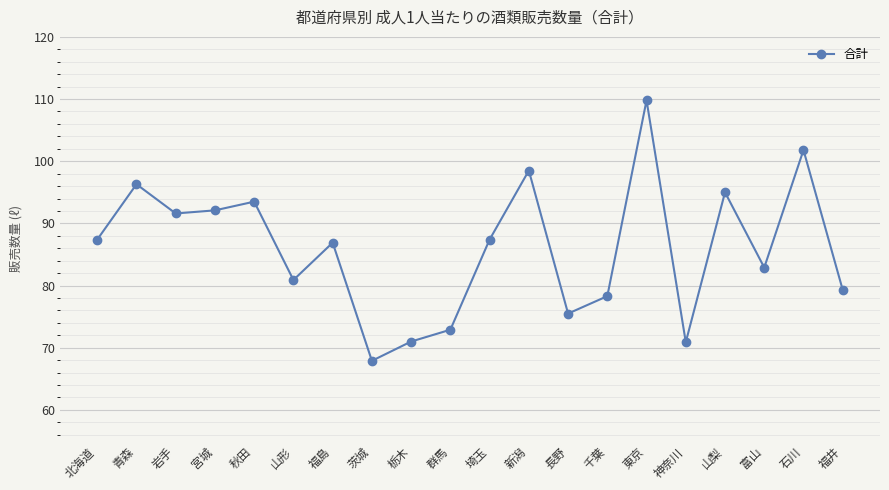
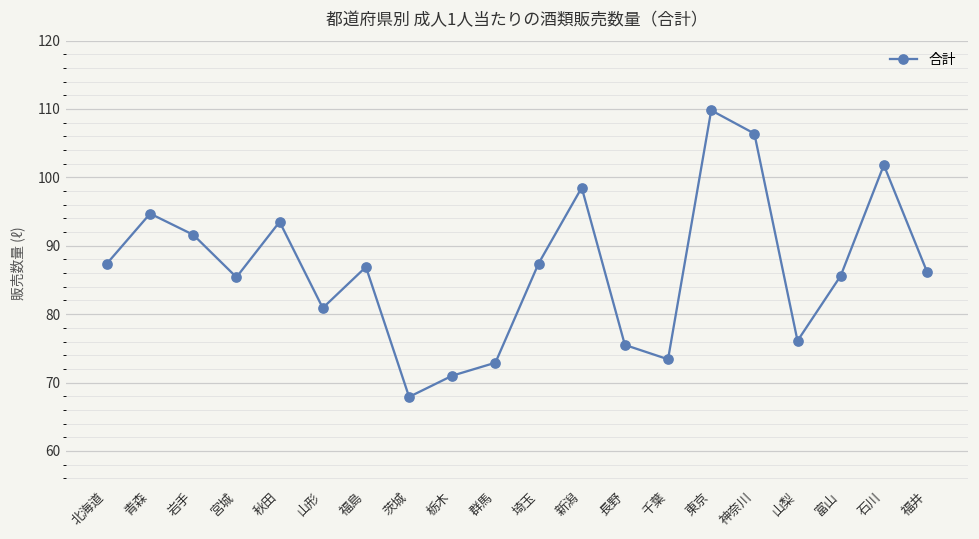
  {
    "北海道": 87,
-   "青森": 96,
+   "青森": 95,
    "岩手": 92,
-   "宮城": 92,
+   "宮城": 85,
    "秋田": 94,
    "山形": 81,
    "福島": 87,
    "茨城": 68,
    "栃木": 71,
    "群馬": 73,
    "埼玉": 87,
    "新潟": 99,
    "長野": 76,
-   "千葉": 78,
+   "千葉": 73,
    "東京": 110,
-   "神奈川": 71,
-   "山梨": 95,
-   "富山": 83,
+   "神奈川": 106,
+   "山梨": 76,
+   "富山": 86,
    "石川": 102,
-   "福井": 79
+   "福井": 86
  }
